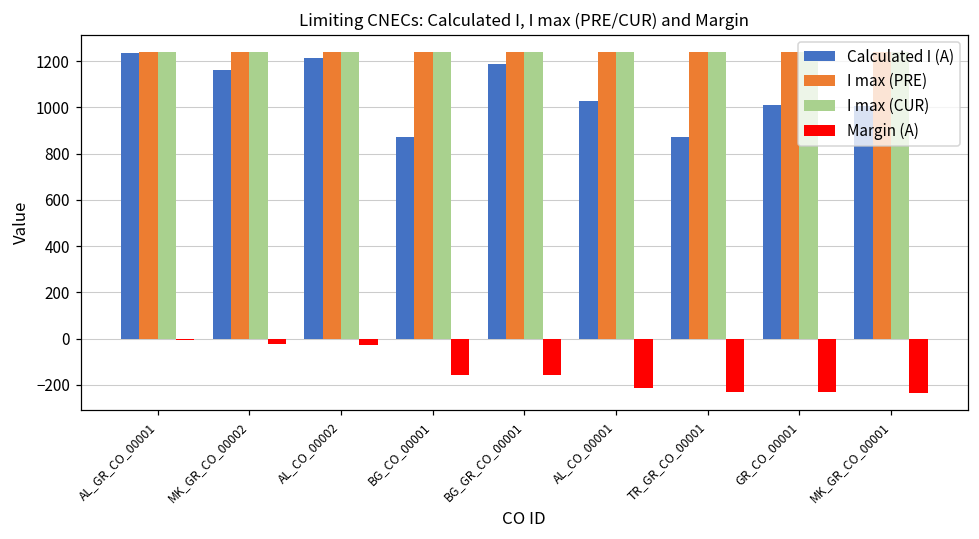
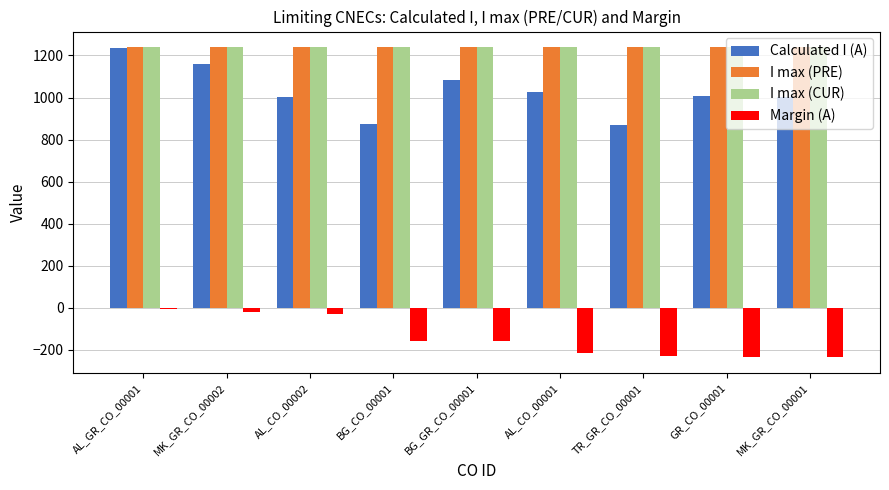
  {
    "Calculated I (A)": {
      "AL_GR_CO_00001": 1230,
      "MK_GR_CO_00002": 1160,
-     "AL_CO_00002": 1210,
+     "AL_CO_00002": 1000,
      "BG_CO_00001": 870,
-     "BG_GR_CO_00001": 1190,
+     "BG_GR_CO_00001": 1080,
      "AL_CO_00001": 1030,
      "TR_GR_CO_00001": 870,
      "GR_CO_00001": 1010
    },
    "I max (PRE)": {
      "AL_GR_CO_00001": 1240,
      "MK_GR_CO_00002": 1240,
      "AL_CO_00002": 1240,
      "BG_CO_00001": 1240,
      "BG_GR_CO_00001": 1240,
      "AL_CO_00001": 1240,
      "TR_GR_CO_00001": 1240,
      "GR_CO_00001": 1240
    },
    "I max (CUR)": {
      "AL_GR_CO_00001": 1240,
      "MK_GR_CO_00002": 1240,
      "AL_CO_00002": 1240,
      "BG_CO_00001": 1240,
      "BG_GR_CO_00001": 1240,
      "AL_CO_00001": 1240,
      "TR_GR_CO_00001": 1240
    },
    "Margin (A)": {
      "MK_GR_CO_00002": -20,
      "AL_CO_00002": -30,
      "BG_CO_00001": -160,
      "BG_GR_CO_00001": -160,
      "AL_CO_00001": -210,
      "TR_GR_CO_00001": -230,
      "GR_CO_00001": -230,
      "MK_GR_CO_00001": -240
    }
  }
